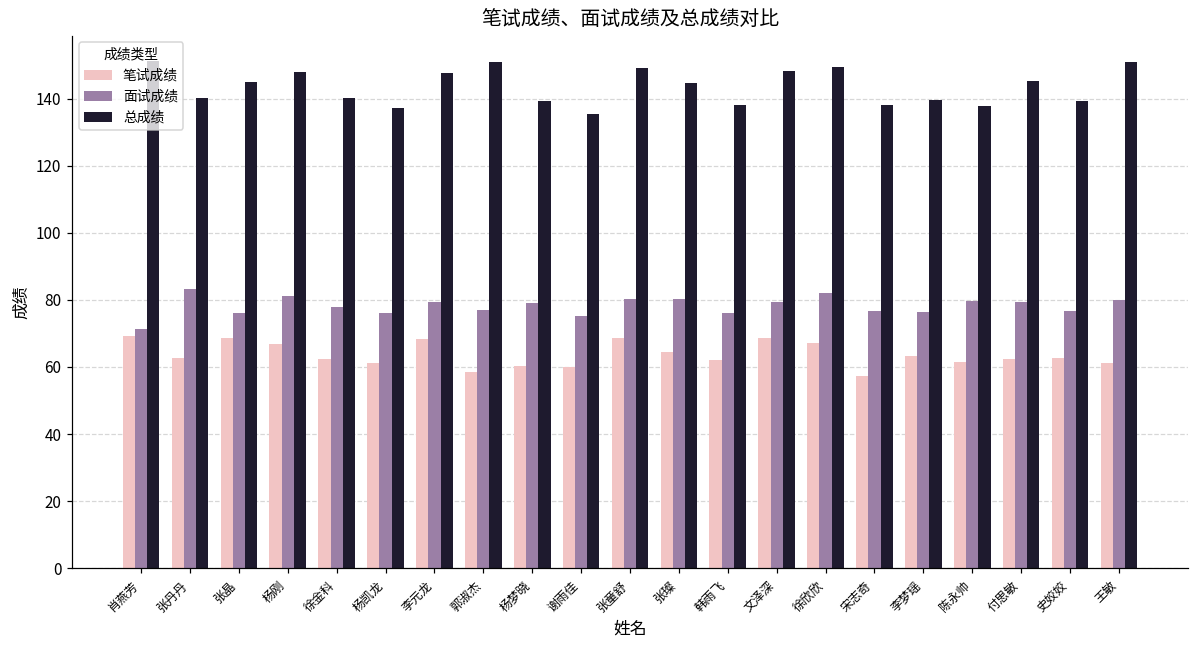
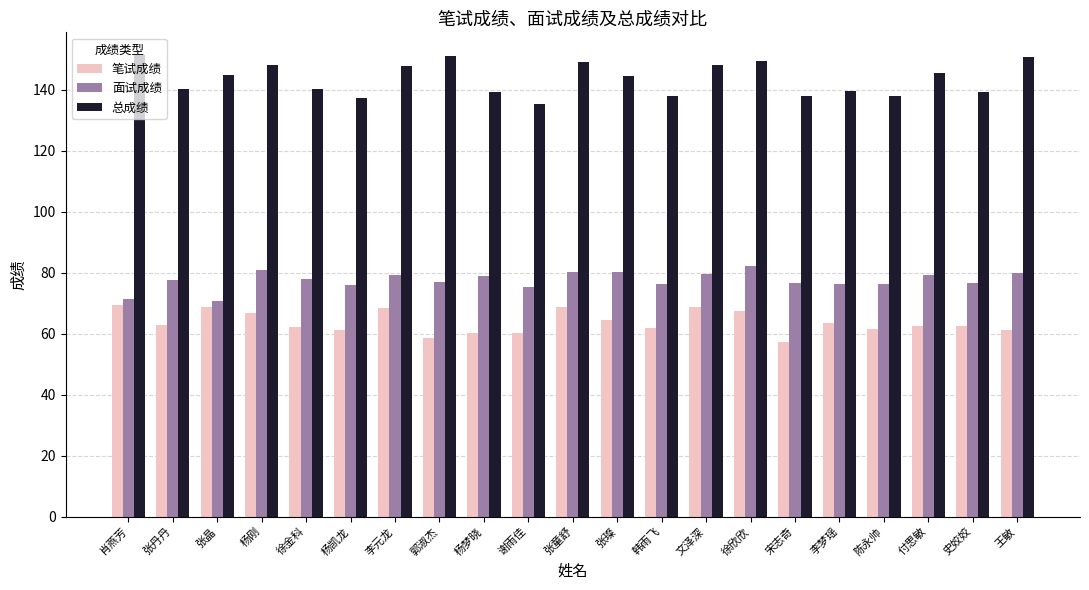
  {
    "笔试成绩": {
      "肖燕芳": 69,
      "张丹丹": 63,
      "张晶": 69,
      "杨刚": 67,
      "徐金科": 62,
      "杨凯龙": 61,
      "李元龙": 68,
      "郭淑杰": 59,
      "杨梦晓": 60,
      "谢雨佳": 60,
      "张童舒": 69,
      "张璨": 64,
      "韩雨飞": 62,
      "文泽深": 69,
      "徐欣欣": 67,
      "宋志奇": 57,
      "李梦瑶": 63,
      "陈永帅": 61,
      "付思敏": 62,
      "史姣姣": 63,
      "王敏": 61
    },
    "面试成绩": {
      "肖燕芳": 71,
-     "张丹丹": 83,
-     "张晶": 76,
+     "张丹丹": 77,
+     "张晶": 71,
      "杨刚": 81,
      "徐金科": 78,
      "杨凯龙": 76,
      "李元龙": 79,
      "郭淑杰": 77,
      "杨梦晓": 79,
      "谢雨佳": 75,
      "张童舒": 80,
      "张璨": 80,
      "韩雨飞": 76,
      "文泽深": 79,
      "徐欣欣": 82,
      "宋志奇": 77,
      "李梦瑶": 76,
-     "陈永帅": 80,
+     "陈永帅": 76,
      "付思敏": 79,
      "史姣姣": 77,
      "王敏": 80
    },
    "总成绩": {
      "张丹丹": 140,
      "张晶": 145,
      "杨刚": 148,
      "徐金科": 140,
      "杨凯龙": 137,
      "李元龙": 148,
      "郭淑杰": 151,
      "杨梦晓": 139,
      "谢雨佳": 135,
      "张童舒": 149,
      "张璨": 145,
      "韩雨飞": 138,
      "文泽深": 148,
      "徐欣欣": 149,
      "宋志奇": 138,
      "李梦瑶": 140,
      "陈永帅": 138,
      "付思敏": 145,
      "史姣姣": 139,
      "王敏": 151
    }
  }
